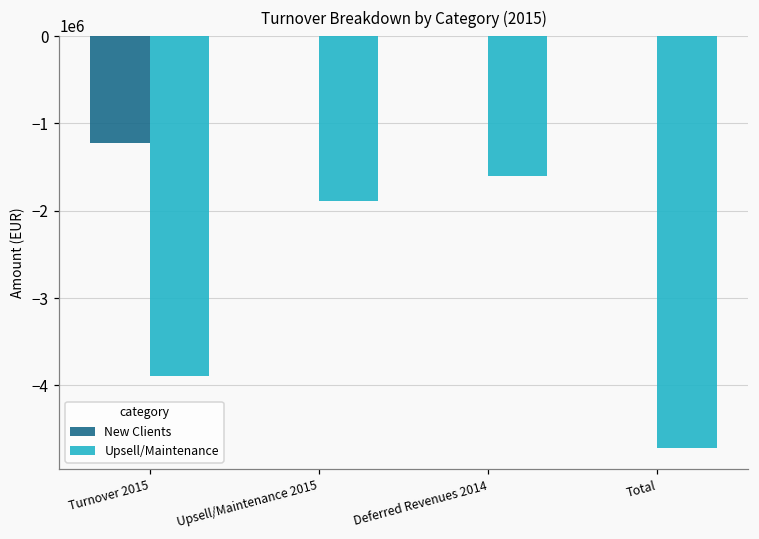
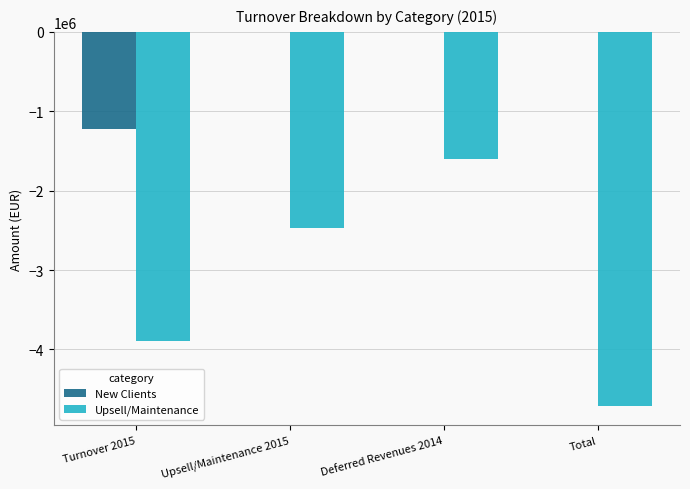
  {
    "New Clients": {
      "Turnover 2015": -1200000,
      "Upsell/Maintenance 2015": 0,
      "Deferred Revenues 2014": 0,
      "Total": 0
    },
    "Upsell/Maintenance": {
      "Turnover 2015": -3900000,
-     "Upsell/Maintenance 2015": -1900000,
+     "Upsell/Maintenance 2015": -2500000,
      "Deferred Revenues 2014": -1600000,
      "Total": -4700000
    }
  }
